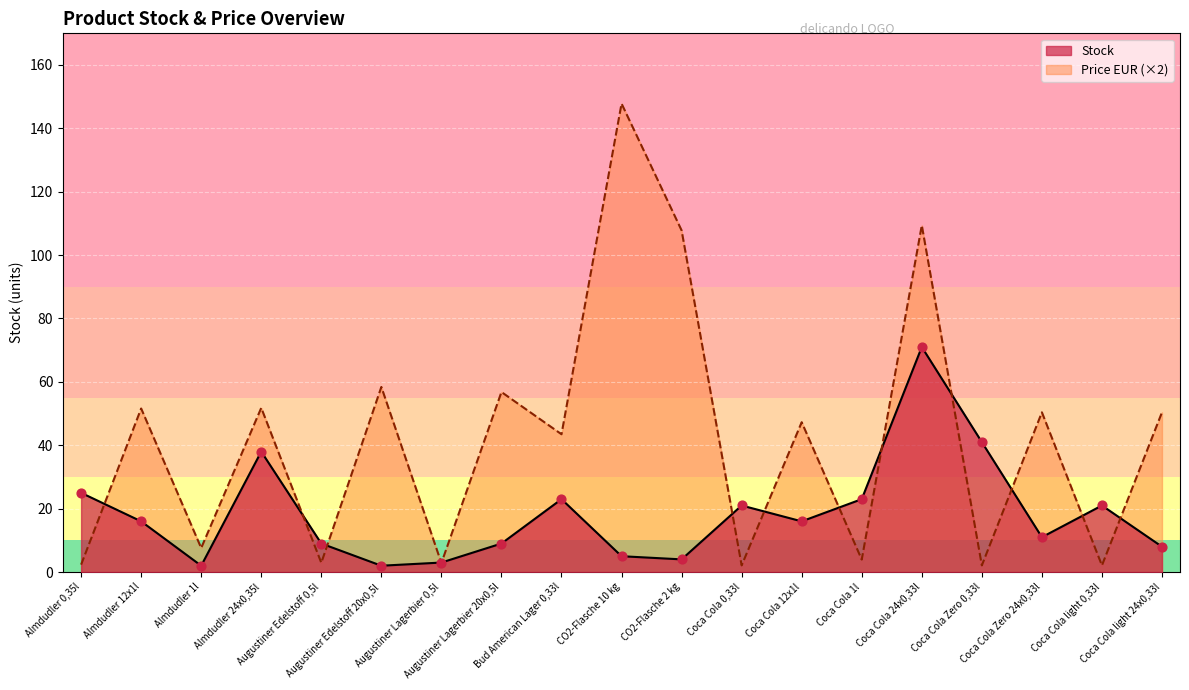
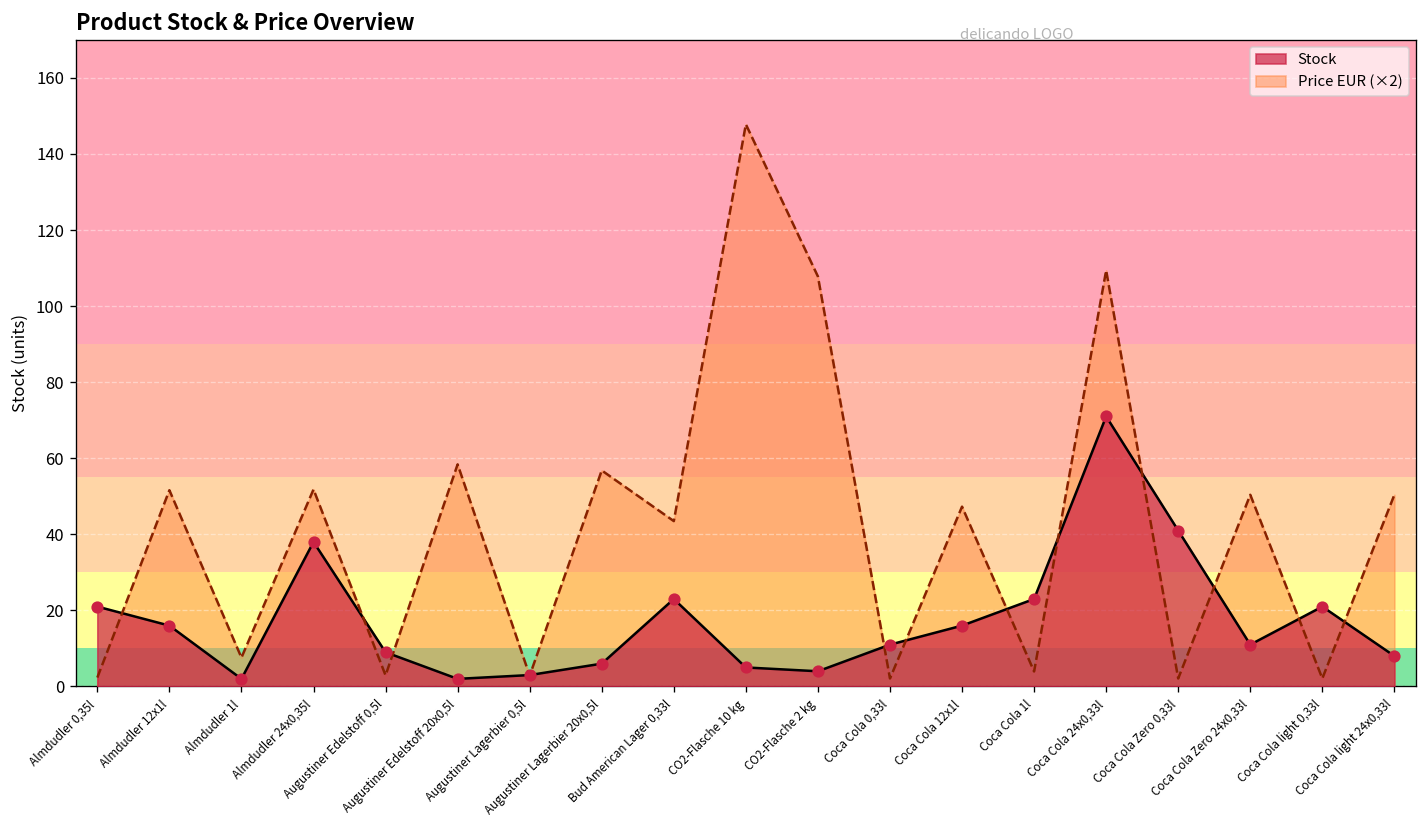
  {
    "Stock": {
-     "Almdudler 0,35l": 25,
+     "Almdudler 0,35l": 21,
      "Almdudler 12x1l": 16,
      "Almdudler 1l": 2,
      "Almdudler 24x0,35l": 38,
      "Augustiner Edelstoff 0,5l": 9,
      "Augustiner Edelstoff 20x0,5l": 2,
-     "Augustiner Lagerbier 20x0,5l": 9,
+     "Augustiner Lagerbier 20x0,5l": 6,
      "Bud American Lager 0,33l": 23,
      "CO2-Flasche 10 kg": 5,
      "CO2-Flasche 2 kg": 4,
-     "Coca Cola 0,33l": 21,
+     "Coca Cola 0,33l": 11,
      "Coca Cola 12x1l": 16,
      "Coca Cola 1l": 23,
      "Coca Cola 24x0,33l": 71,
      "Coca Cola Zero 0,33l": 41,
      "Coca Cola Zero 24x0,33l": 11,
      "Coca Cola light 0,33l": 21,
      "Coca Cola light 24x0,33l": 8
    },
    "Price EUR (×2)": {
      "Almdudler 0,35l": 2,
      "Almdudler 12x1l": 52,
      "Almdudler 1l": 8,
      "Almdudler 24x0,35l": 52,
      "Augustiner Edelstoff 0,5l": 3,
      "Augustiner Edelstoff 20x0,5l": 58,
      "Augustiner Lagerbier 20x0,5l": 57,
      "Bud American Lager 0,33l": 43,
      "CO2-Flasche 10 kg": 148,
      "CO2-Flasche 2 kg": 108,
      "Coca Cola 0,33l": 2,
      "Coca Cola 12x1l": 47,
      "Coca Cola 1l": 4,
      "Coca Cola 24x0,33l": 109,
      "Coca Cola Zero 0,33l": 2,
      "Coca Cola Zero 24x0,33l": 50,
      "Coca Cola light 0,33l": 2,
      "Coca Cola light 24x0,33l": 50
    }
  }
